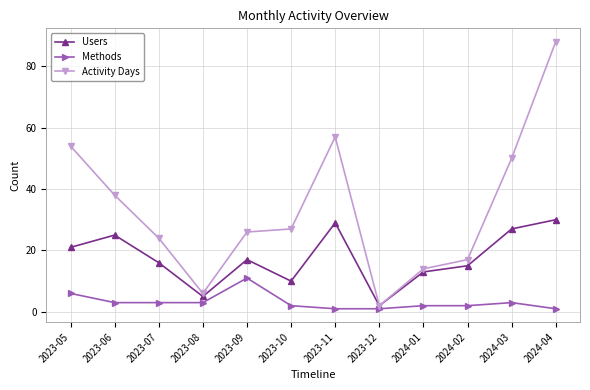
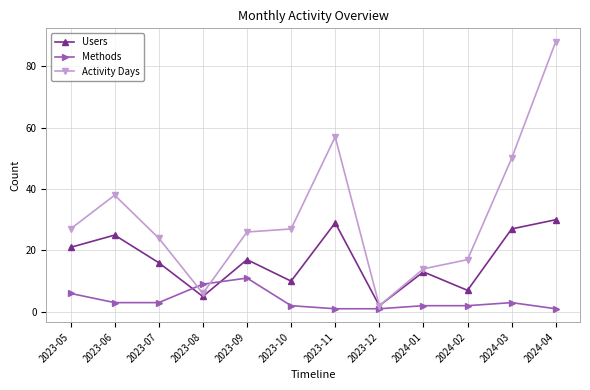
  {
    "Users": {
      "2023-05": 21,
      "2023-06": 25,
      "2023-07": 16,
      "2023-08": 5,
      "2023-09": 17,
      "2023-10": 10,
      "2023-11": 29,
      "2024-01": 13,
-     "2024-02": 15,
+     "2024-02": 7,
      "2024-03": 27,
      "2024-04": 30
    },
    "Methods": {
      "2023-05": 6,
      "2023-06": 3,
      "2023-07": 3,
-     "2023-08": 3,
+     "2023-08": 9,
      "2023-09": 11,
      "2023-10": 2,
      "2023-11": 1,
      "2023-12": 1,
      "2024-01": 2,
      "2024-02": 2,
      "2024-03": 3,
      "2024-04": 1
    },
    "Activity Days": {
-     "2023-05": 54,
+     "2023-05": 27,
      "2023-06": 38,
      "2023-07": 24,
      "2023-08": 6,
      "2023-09": 26,
      "2023-10": 27,
      "2023-11": 57,
      "2024-01": 14,
      "2024-02": 17,
      "2024-03": 50,
      "2024-04": 88
    }
  }
